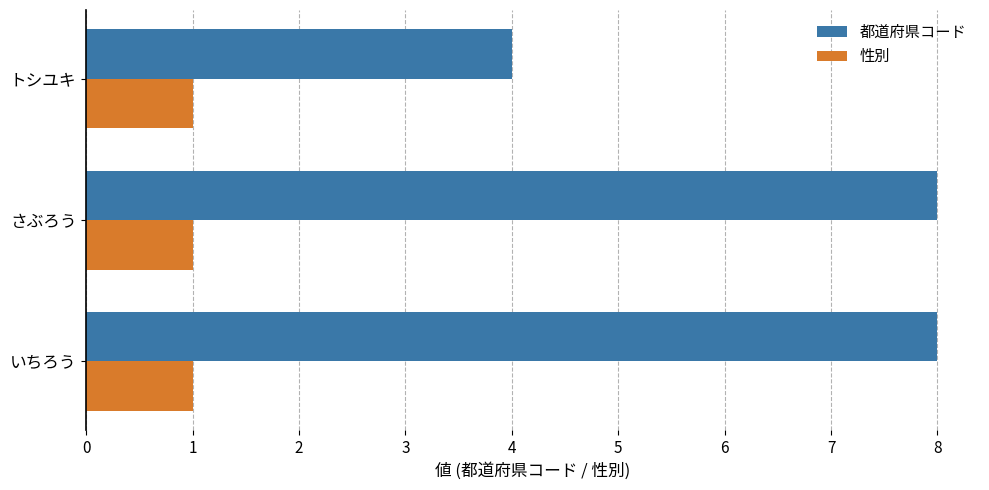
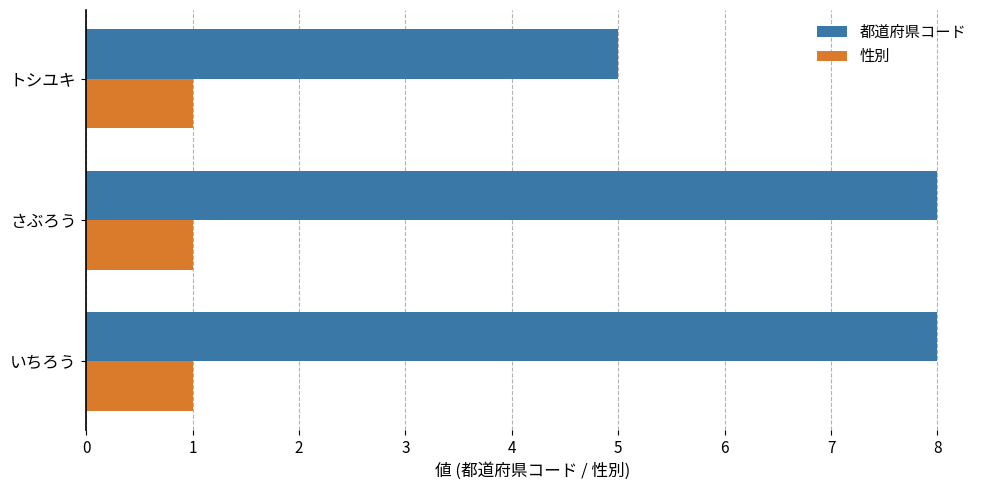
  {
    "都道府県コード": {
-     "トシユキ": 4,
+     "トシユキ": 5,
      "さぶろう": 8,
      "いちろう": 8
    },
    "性別": {
      "トシユキ": 1,
      "さぶろう": 1,
      "いちろう": 1
    }
  }
